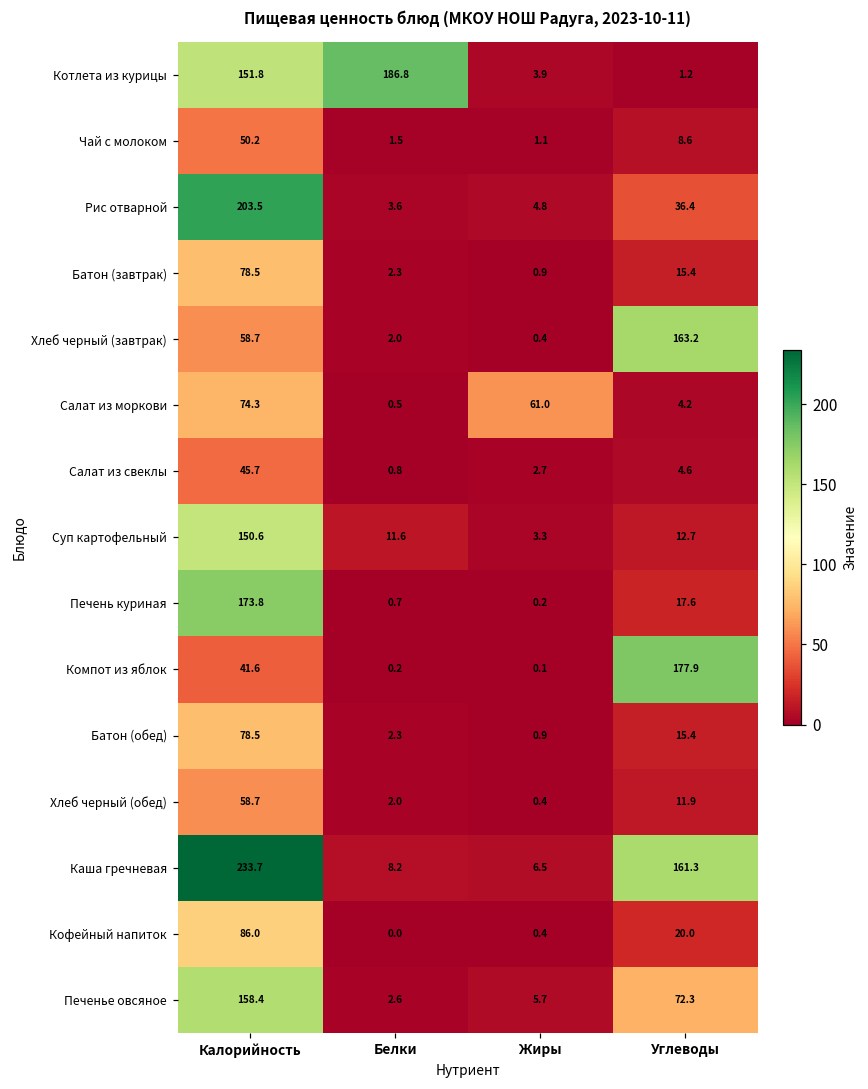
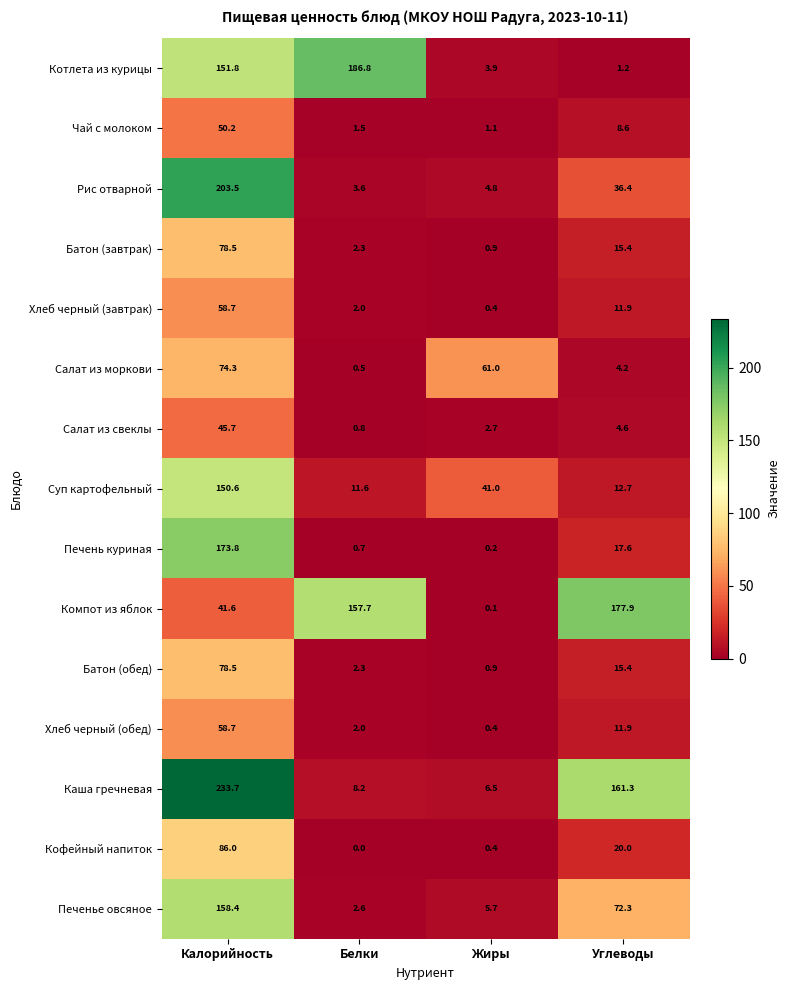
  {
    "Котлета из курицы": {
      "Калорийность": 151.8,
      "Белки": 186.8,
      "Жиры": 3.9,
      "Углеводы": 1.2
    },
    "Чай с молоком": {
      "Калорийность": 50.2,
      "Белки": 1.5,
      "Жиры": 1.1,
      "Углеводы": 8.6
    },
    "Рис отварной": {
      "Калорийность": 203.5,
      "Белки": 3.6,
      "Жиры": 4.8,
      "Углеводы": 36.4
    },
    "Батон (завтрак)": {
      "Калорийность": 78.5,
      "Белки": 2.3,
      "Жиры": 0.9,
      "Углеводы": 15.4
    },
    "Хлеб черный (завтрак)": {
      "Калорийность": 58.7,
      "Белки": 2.0,
      "Жиры": 0.4,
-     "Углеводы": 163.2
+     "Углеводы": 11.9
    },
    "Салат из моркови": {
      "Калорийность": 74.3,
      "Белки": 0.5,
      "Жиры": 61.0,
      "Углеводы": 4.2
    },
    "Салат из свеклы": {
      "Калорийность": 45.7,
      "Белки": 0.8,
      "Жиры": 2.7,
      "Углеводы": 4.6
    },
    "Суп картофельный": {
      "Калорийность": 150.6,
      "Белки": 11.6,
-     "Жиры": 3.3,
+     "Жиры": 41.0,
      "Углеводы": 12.7
    },
    "Печень куриная": {
      "Калорийность": 173.8,
      "Белки": 0.7,
      "Жиры": 0.2,
      "Углеводы": 17.6
    },
    "Компот из яблок": {
      "Калорийность": 41.6,
-     "Белки": 0.2,
+     "Белки": 157.7,
      "Жиры": 0.1,
      "Углеводы": 177.9
    },
    "Батон (обед)": {
      "Калорийность": 78.5,
      "Белки": 2.3,
      "Жиры": 0.9,
      "Углеводы": 15.4
    },
    "Хлеб черный (обед)": {
      "Калорийность": 58.7,
      "Белки": 2.0,
      "Жиры": 0.4,
      "Углеводы": 11.9
    },
    "Каша гречневая": {
      "Калорийность": 233.7,
      "Белки": 8.2,
      "Жиры": 6.5,
      "Углеводы": 161.3
    },
    "Кофейный напиток": {
      "Калорийность": 86.0,
      "Белки": 0.0,
      "Жиры": 0.4,
      "Углеводы": 20.0
    },
    "Печенье овсяное": {
      "Калорийность": 158.4,
      "Белки": 2.6,
      "Жиры": 5.7,
      "Углеводы": 72.3
    }
  }
